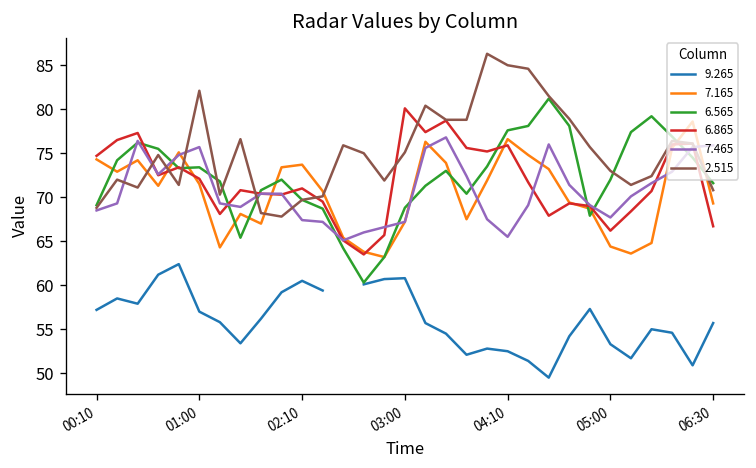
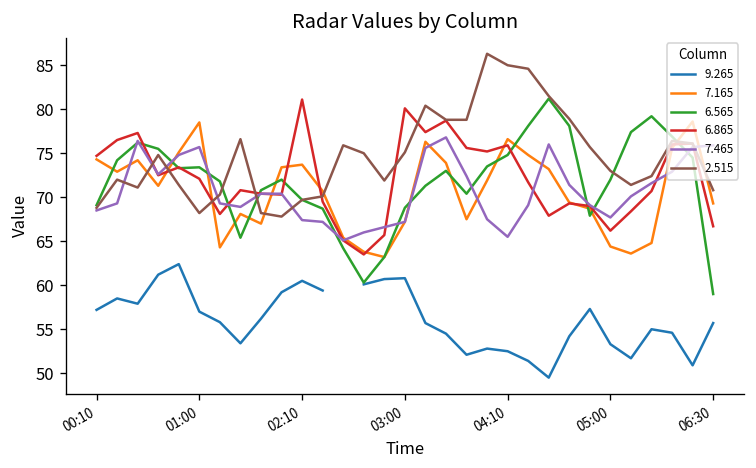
  {
    "9.265": {
      "00:10": 57,
      "01:00": 57,
      "02:10": 61,
      "03:00": 61,
      "04:10": 53,
      "05:00": 53,
      "06:30": 56
    },
    "7.165": {
      "00:10": 74,
-     "01:00": 72,
+     "01:00": 79,
      "02:10": 74,
      "04:10": 77,
      "05:00": 64,
      "06:30": 69
    },
    "6.565": {
      "01:00": 73,
      "03:00": 69,
-     "04:10": 78,
+     "04:10": 75,
      "05:00": 72,
-     "06:30": 72
+     "06:30": 59
    },
    "6.865": {
      "00:10": 75,
      "01:00": 72,
-     "02:10": 71,
+     "02:10": 81,
      "03:00": 80,
      "04:10": 76,
      "05:00": 66,
      "06:30": 67
    },
    "7.465": {
      "01:00": 76,
      "02:10": 67,
      "04:10": 66,
      "05:00": 68
    },
    "2.515": {
-     "01:00": 82,
+     "01:00": 68,
      "03:00": 75,
      "04:10": 85,
      "05:00": 73,
      "06:30": 71
    }
  }
